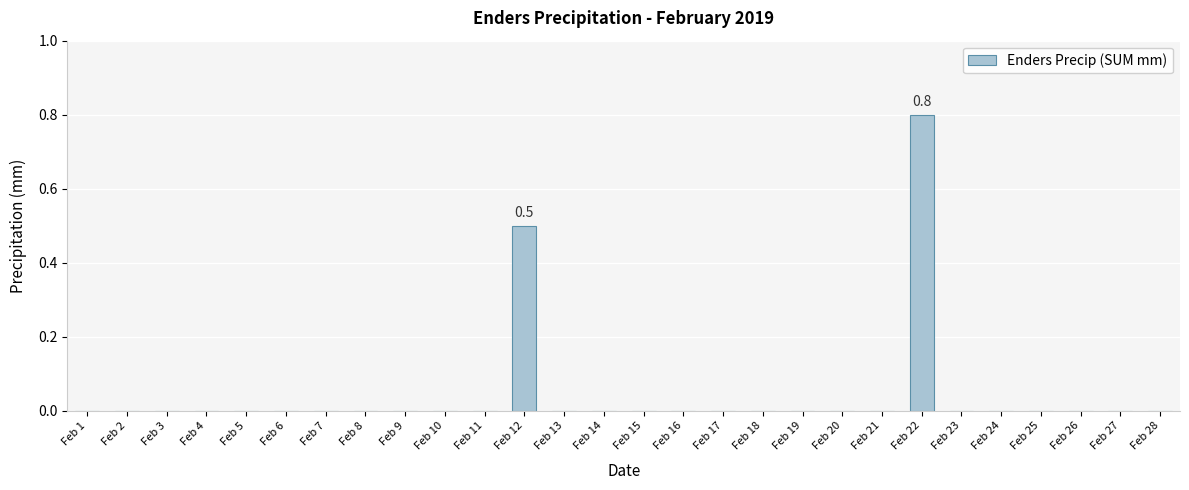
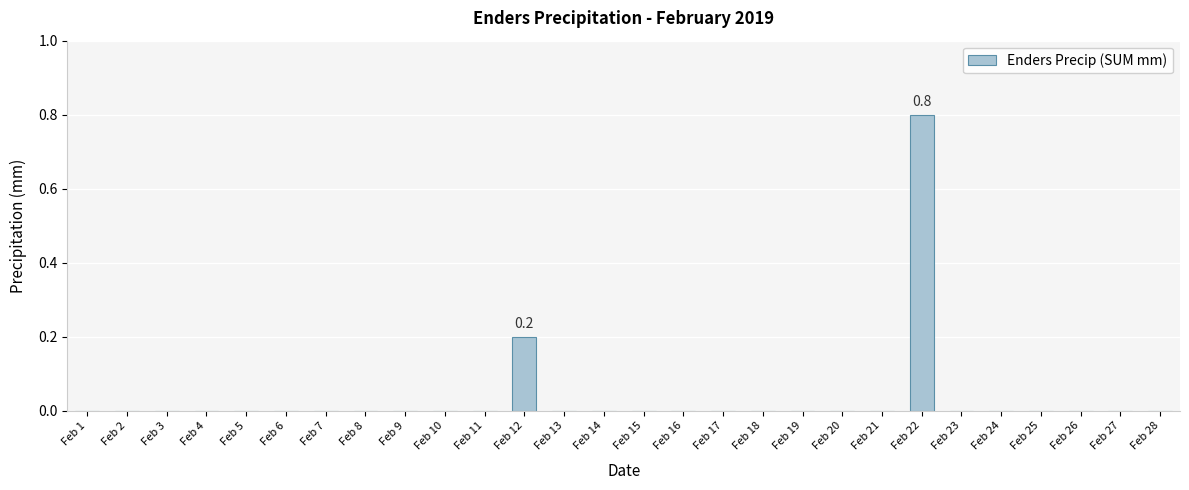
  {
-   "Feb 12": 0.5,
+   "Feb 12": 0.2,
    "Feb 22": 0.8
  }
